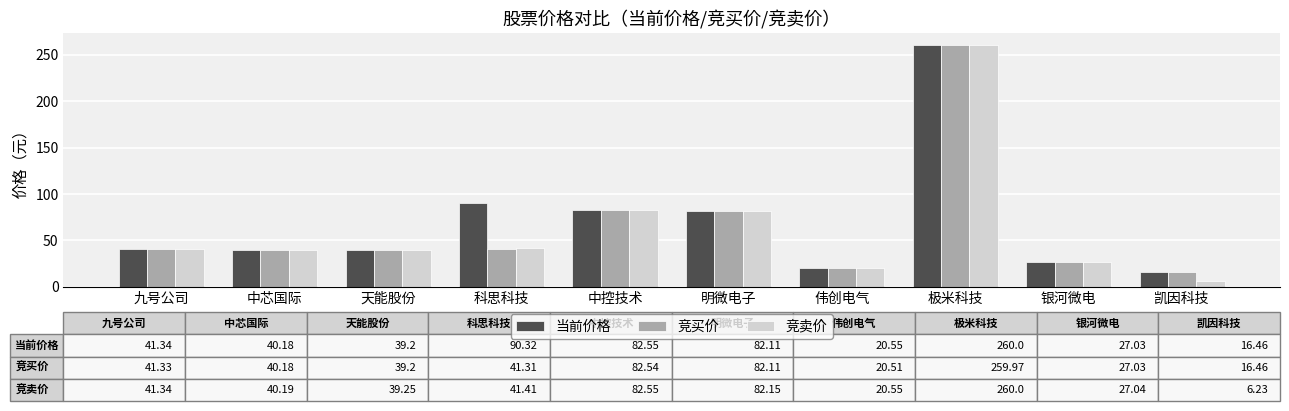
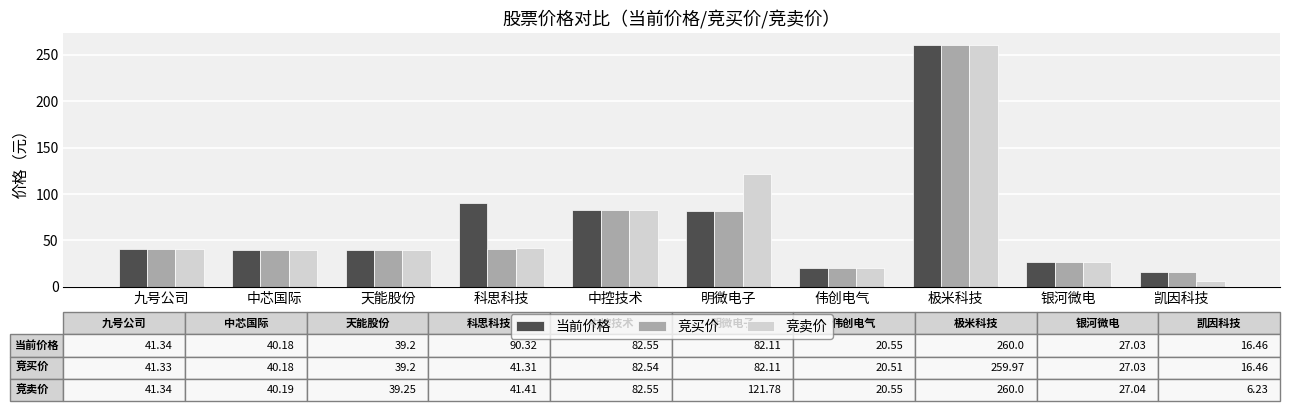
  {
    "当前价格": {
      "九号公司": 40,
      "中芯国际": 40,
      "天能股份": 40,
      "科思科技": 90,
      "中控技术": 80,
      "明微电子": 80,
      "伟创电气": 20,
      "极米科技": 260,
      "银河微电": 30,
      "凯因科技": 20
    },
    "竞买价": {
      "九号公司": 40,
      "中芯国际": 40,
      "天能股份": 40,
      "科思科技": 40,
      "中控技术": 80,
      "明微电子": 80,
      "伟创电气": 20,
      "极米科技": 260,
      "银河微电": 30,
      "凯因科技": 20
    },
    "竞卖价": {
-     "明微电子": 82.15
+     "明微电子": 121.78
    }
  }
